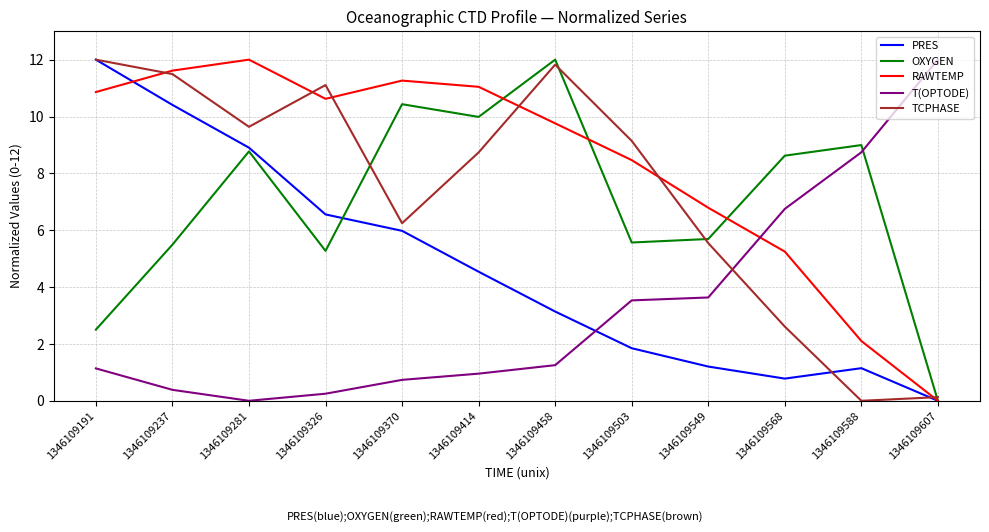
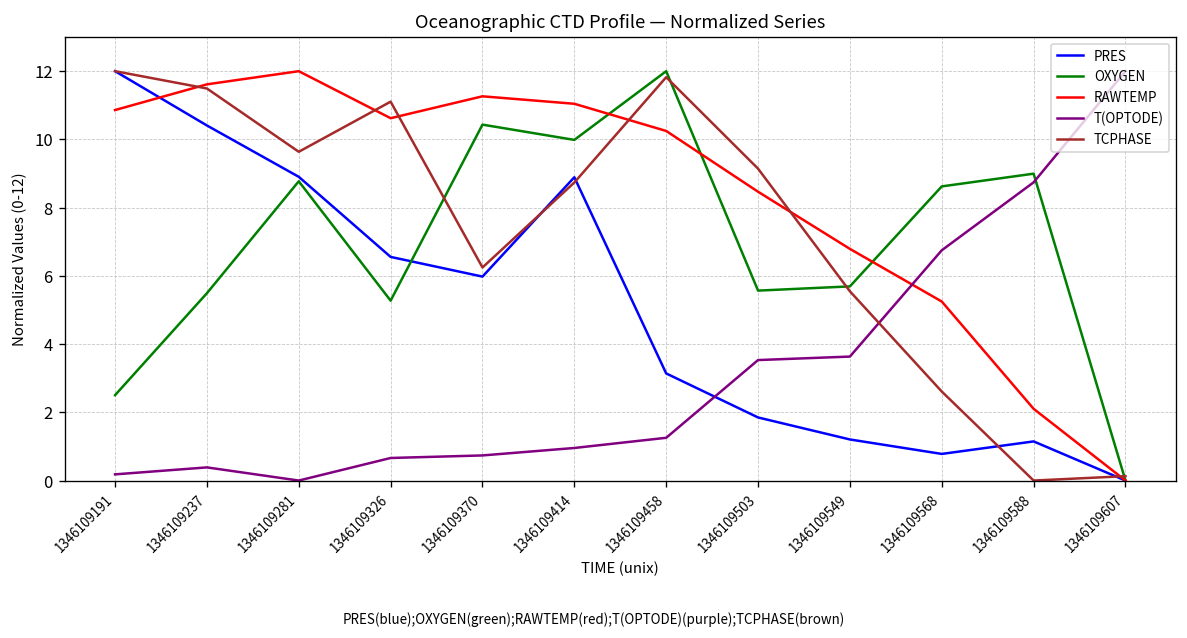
  {
    "PRES": {
      "1346109237": 10.4,
      "1346109281": 8.9,
      "1346109326": 6.6,
      "1346109370": 6.0,
-     "1346109414": 4.5,
+     "1346109414": 8.9,
      "1346109458": 3.1,
      "1346109503": 1.8,
      "1346109549": 1.2,
      "1346109568": 0.8,
      "1346109588": 1.1
    },
    "OXYGEN": {
      "1346109191": 2.5,
      "1346109237": 5.5,
      "1346109281": 8.8,
      "1346109326": 5.3,
      "1346109370": 10.4,
      "1346109414": 10.0,
      "1346109458": 12.0,
      "1346109503": 5.6,
      "1346109549": 5.7,
      "1346109568": 8.6,
      "1346109588": 9.0
    },
    "RAWTEMP": {
      "1346109191": 10.9,
      "1346109237": 11.6,
      "1346109281": 12.0,
      "1346109326": 10.6,
      "1346109370": 11.3,
      "1346109414": 11.0,
-     "1346109458": 9.8,
+     "1346109458": 10.2,
      "1346109503": 8.5,
      "1346109549": 6.8,
      "1346109568": 5.2,
      "1346109588": 2.1
    },
    "T(OPTODE)": {
-     "1346109191": 1.1,
+     "1346109191": 0.2,
      "1346109237": 0.4,
      "1346109281": 0.0,
-     "1346109326": 0.2,
+     "1346109326": 0.7,
      "1346109370": 0.7,
      "1346109414": 1.0,
      "1346109458": 1.3,
      "1346109503": 3.5,
      "1346109549": 3.6,
      "1346109568": 6.8,
      "1346109588": 8.7
    },
    "TCPHASE": {
      "1346109237": 11.5,
      "1346109281": 9.6,
      "1346109326": 11.1,
      "1346109370": 6.2,
      "1346109414": 8.7,
      "1346109458": 11.8,
      "1346109503": 9.1,
      "1346109549": 5.5,
      "1346109568": 2.6,
      "1346109588": 0.0,
      "1346109607": 0.1
    }
  }
